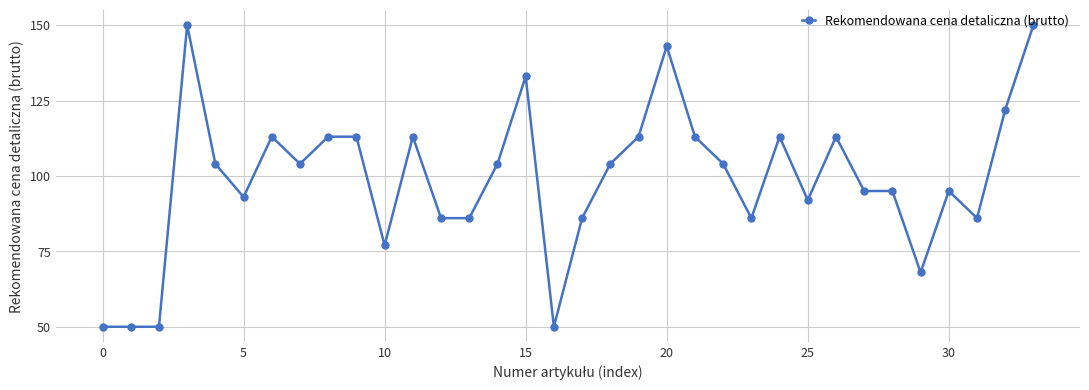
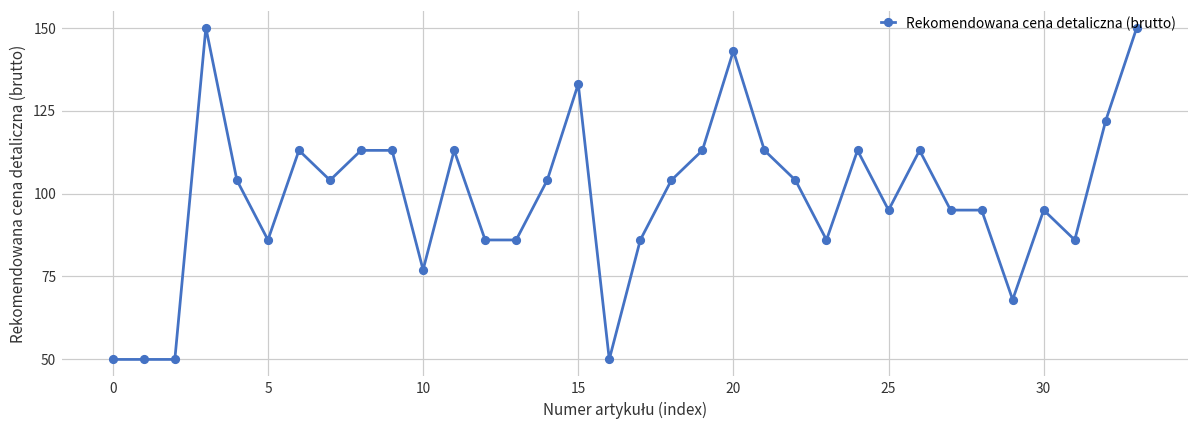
  {
    "0": 50,
-   "5": 93,
+   "5": 86,
    "10": 77,
    "15": 133,
    "20": 143,
-   "25": 92,
+   "25": 95,
    "30": 95
  }
